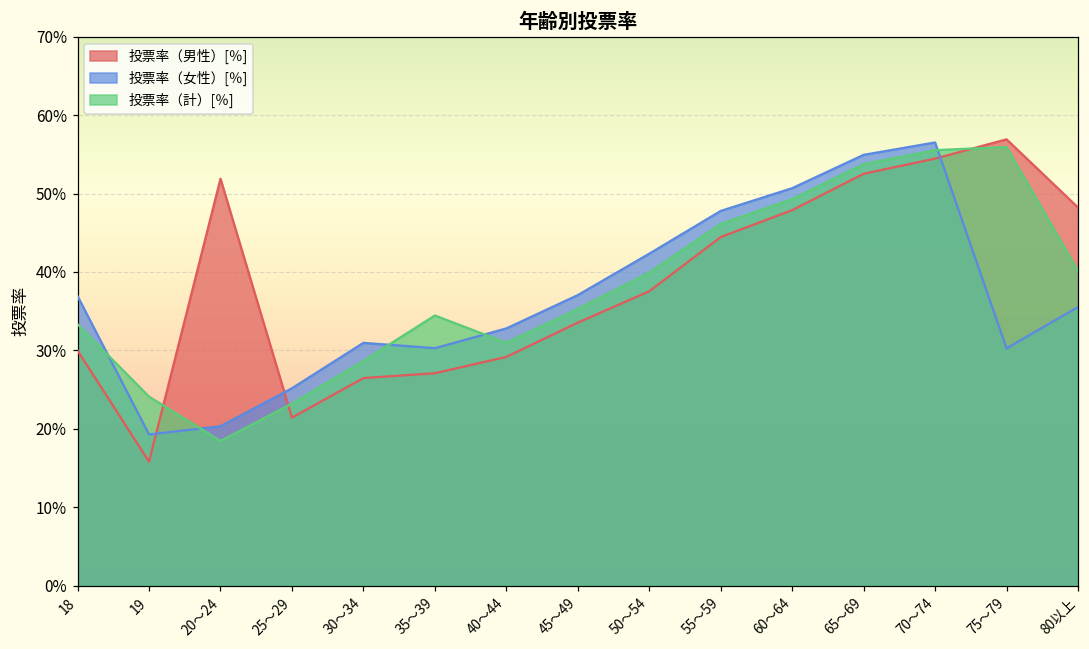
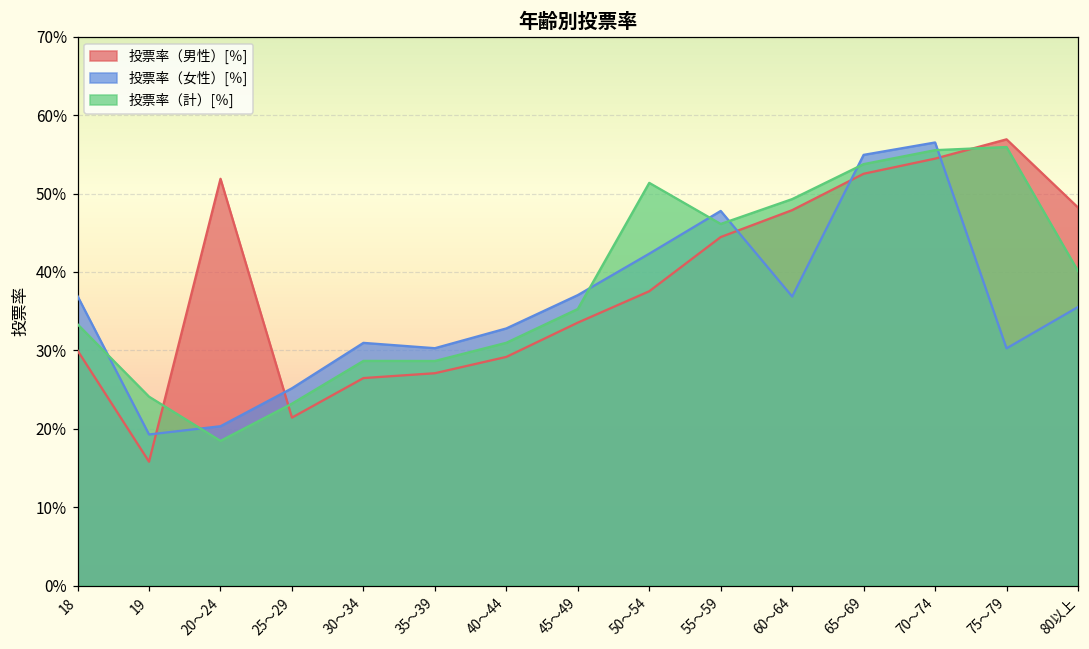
  {
    "投票率（男性）[％]": {
      "18": "30%",
      "19": "16%",
      "20～24": "52%",
      "25～29": "21%",
      "30～34": "26%",
      "35～39": "27%",
      "40～44": "29%",
      "45～49": "34%",
      "50～54": "38%",
      "55～59": "44%",
      "60～64": "48%",
      "65～69": "53%",
      "70～74": "54%",
      "75～79": "57%",
      "80以上": "48%"
    },
    "投票率（女性）[％]": {
      "18": "37%",
      "19": "19%",
      "20～24": "20%",
      "25～29": "25%",
      "30～34": "31%",
      "35～39": "30%",
      "40～44": "33%",
      "45～49": "37%",
      "50～54": "42%",
      "55～59": "48%",
-     "60～64": "51%",
+     "60～64": "37%",
      "65～69": "55%",
      "70～74": "57%",
      "75～79": "30%",
      "80以上": "36%"
    },
    "投票率（計）[％]": {
      "18": "33%",
      "19": "24%",
      "20～24": "18%",
      "25～29": "23%",
      "30～34": "29%",
-     "35～39": "34%",
+     "35～39": "29%",
      "40～44": "31%",
      "45～49": "35%",
-     "50～54": "40%",
+     "50～54": "51%",
      "55～59": "46%",
      "60～64": "49%",
      "65～69": "54%",
      "70～74": "56%",
      "75～79": "56%",
      "80以上": "40%"
    }
  }
